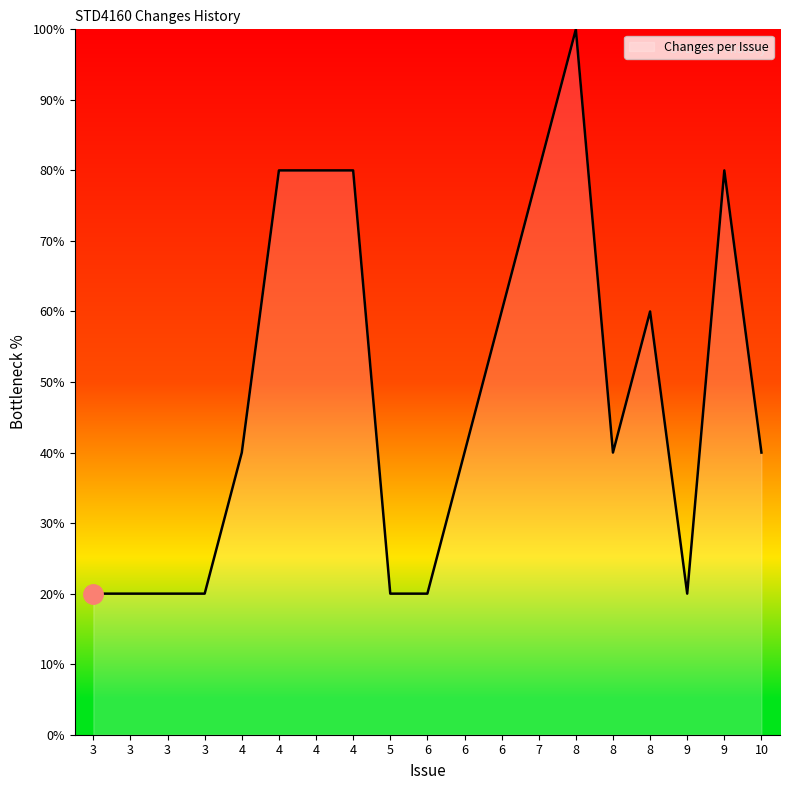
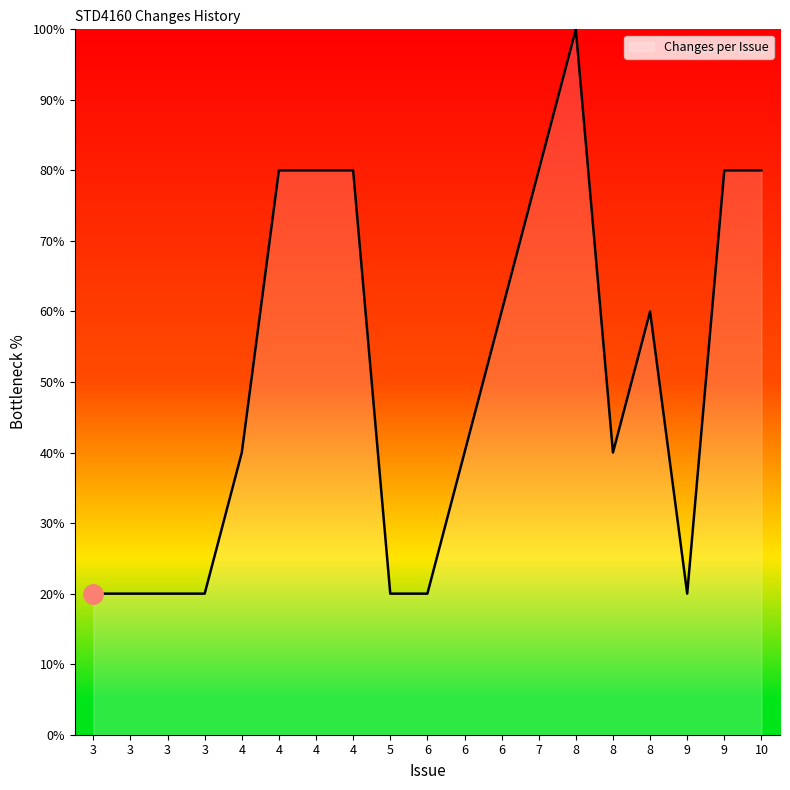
  {
    "Changes per Issue": {
      "5": "20%",
      "7": "80%",
-     "10": "40%"
+     "10": "80%"
    }
  }
